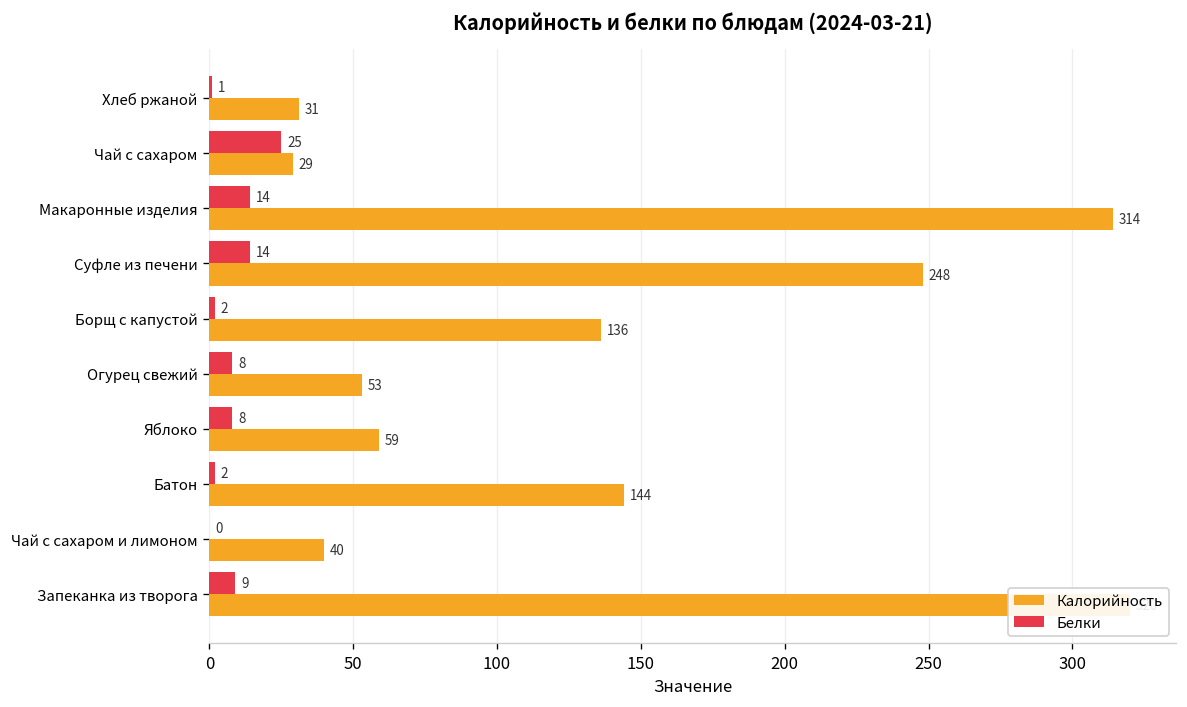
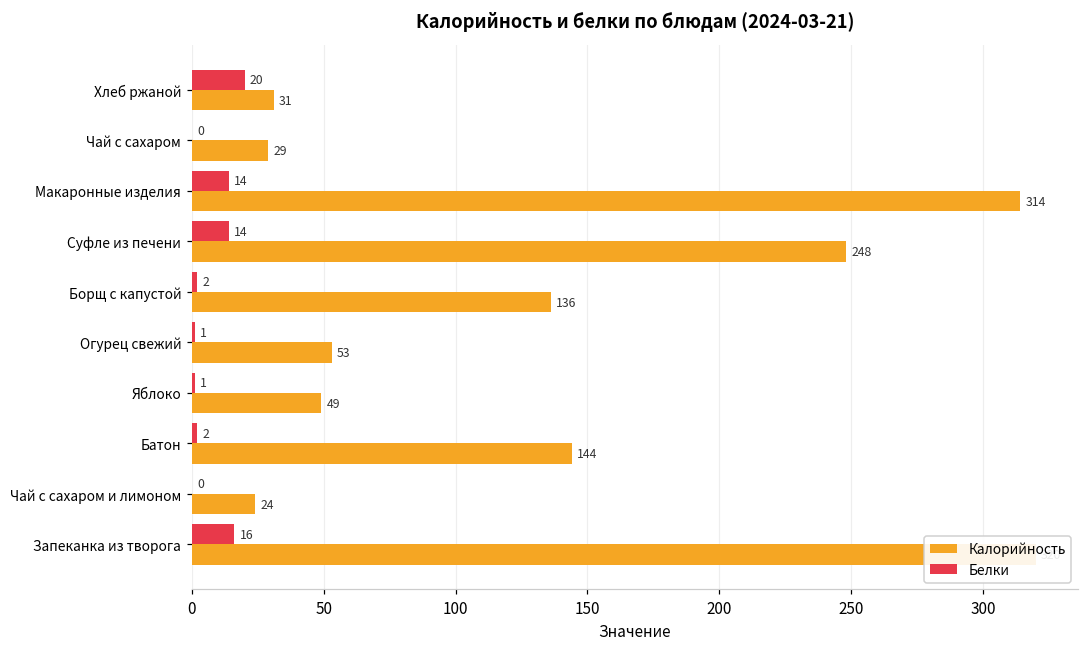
  {
    "Калорийность": {
      "Хлеб ржаной": 31,
      "Чай с сахаром": 29,
      "Макаронные изделия": 314,
      "Суфле из печени": 248,
      "Борщ с капустой": 136,
      "Огурец свежий": 53,
-     "Яблоко": 59,
+     "Яблоко": 49,
      "Батон": 144,
-     "Чай с сахаром и лимоном": 40
+     "Чай с сахаром и лимоном": 24
    },
    "Белки": {
-     "Хлеб ржаной": 1,
-     "Чай с сахаром": 25,
+     "Хлеб ржаной": 20,
+     "Чай с сахаром": 0,
      "Макаронные изделия": 14,
      "Суфле из печени": 14,
      "Борщ с капустой": 2,
-     "Огурец свежий": 8,
-     "Яблоко": 8,
+     "Огурец свежий": 1,
+     "Яблоко": 1,
      "Батон": 2,
      "Чай с сахаром и лимоном": 0,
-     "Запеканка из творога": 9
+     "Запеканка из творога": 16
    }
  }
